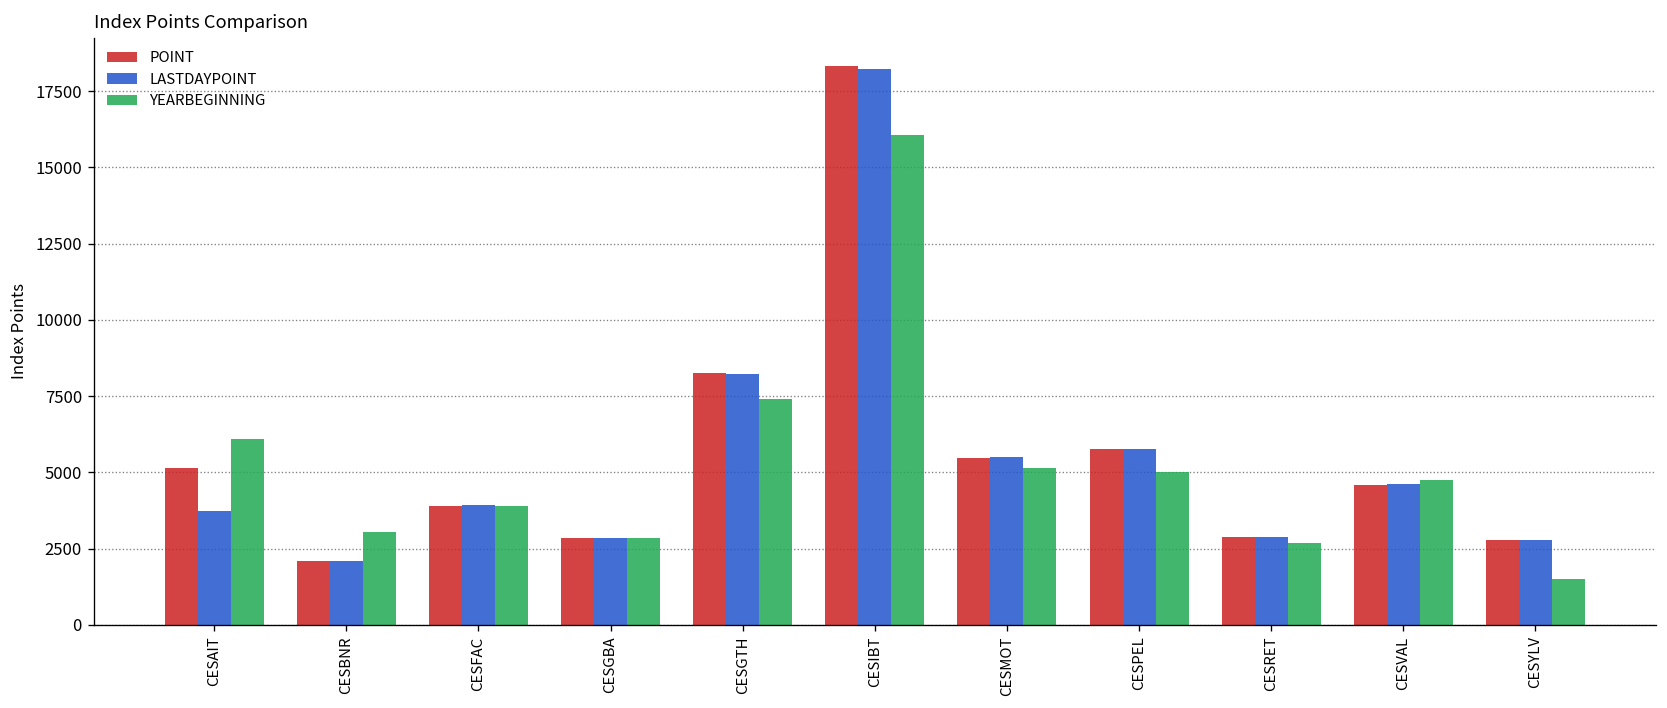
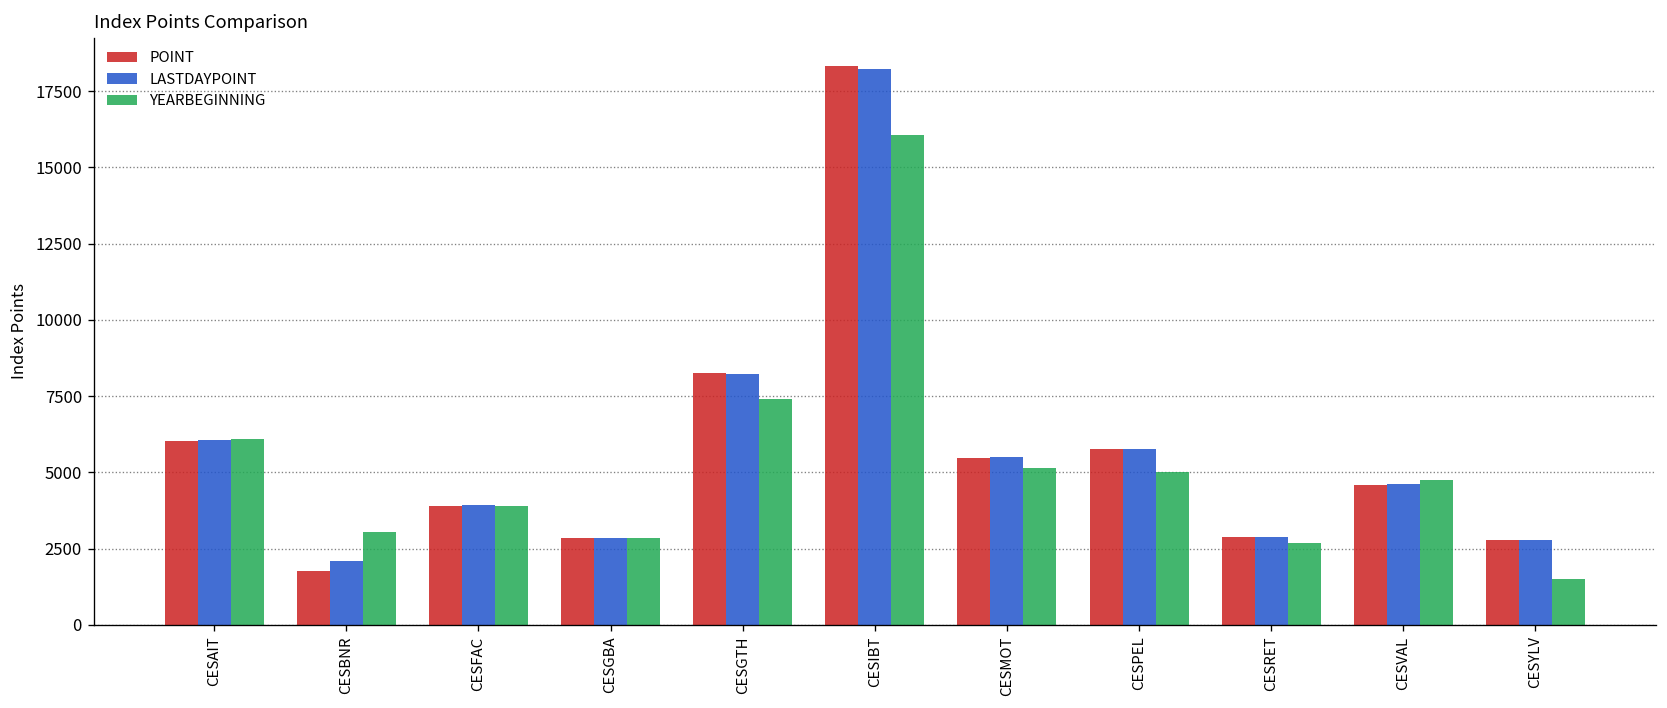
  {
    "POINT": {
-     "CESAIT": 5100,
-     "CESBNR": 2100,
+     "CESAIT": 6000,
+     "CESBNR": 1800,
      "CESFAC": 3900,
      "CESGBA": 2800,
      "CESGTH": 8300,
      "CESIBT": 18300,
      "CESMOT": 5500,
      "CESPEL": 5800,
      "CESRET": 2900,
      "CESVAL": 4600,
      "CESYLV": 2800
    },
    "LASTDAYPOINT": {
-     "CESAIT": 3700,
+     "CESAIT": 6000,
      "CESBNR": 2100,
      "CESFAC": 3900,
      "CESGBA": 2900,
      "CESGTH": 8200,
      "CESIBT": 18200,
      "CESMOT": 5500,
      "CESPEL": 5800,
      "CESRET": 2900,
      "CESVAL": 4600,
      "CESYLV": 2800
    },
    "YEARBEGINNING": {
      "CESAIT": 6100,
      "CESBNR": 3100,
      "CESFAC": 3900,
      "CESGBA": 2900,
      "CESGTH": 7400,
      "CESIBT": 16100,
      "CESMOT": 5100,
      "CESPEL": 5000,
      "CESRET": 2700,
      "CESVAL": 4800,
      "CESYLV": 1500
    }
  }
